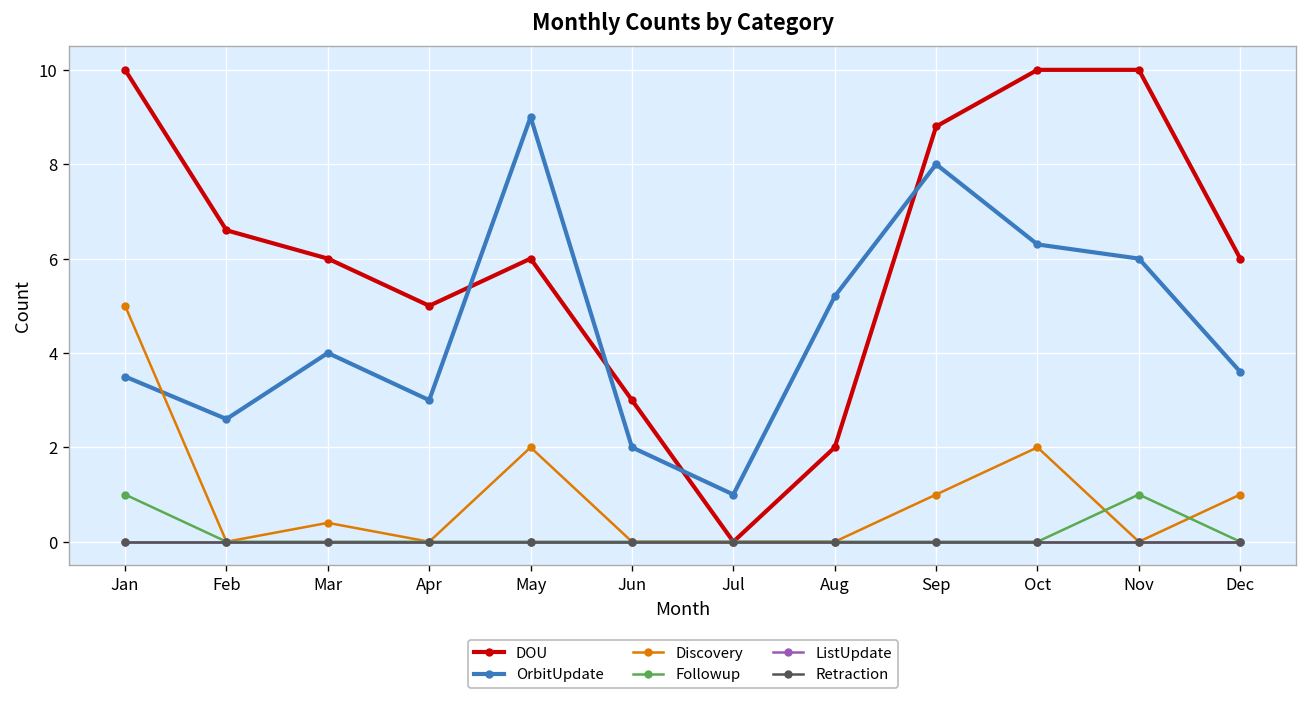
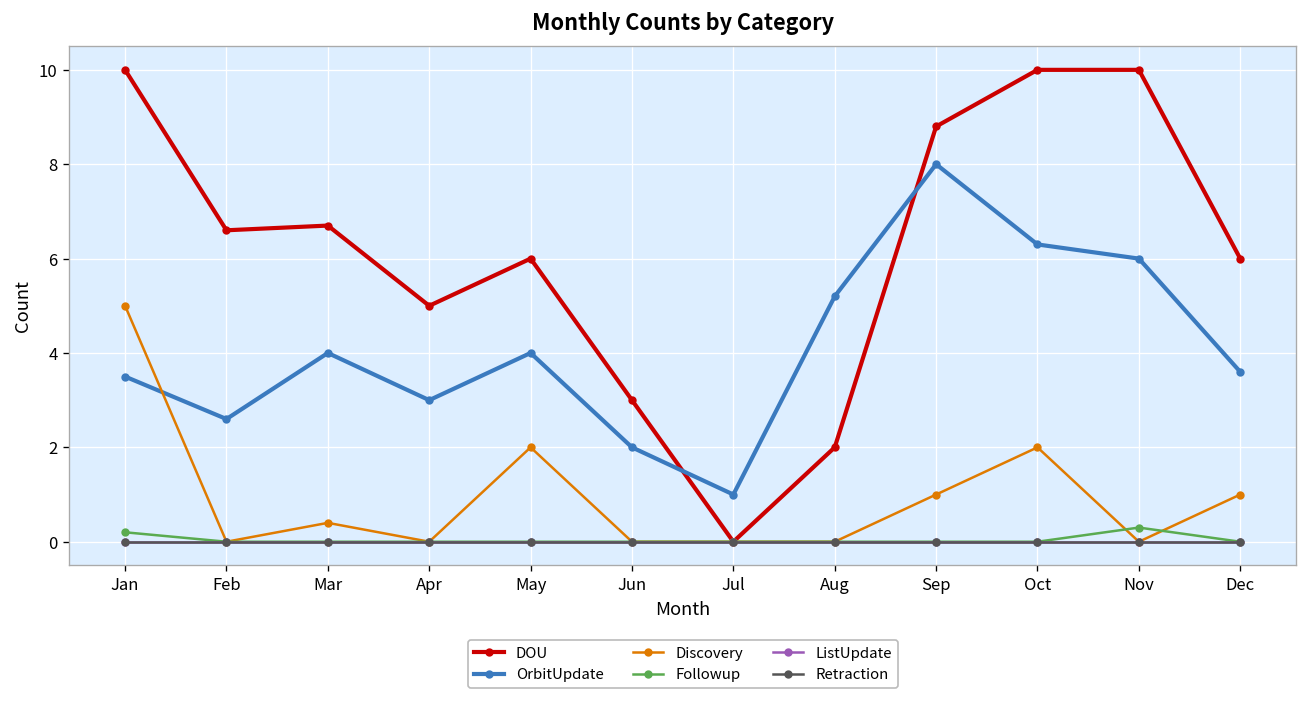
  {
    "DOU": {
      "Jan": 10.0,
      "Feb": 6.6,
-     "Mar": 6.0,
+     "Mar": 6.7,
      "Apr": 5.0,
      "May": 6.0,
      "Jun": 3.0,
      "Aug": 2.0,
      "Sep": 8.8,
      "Oct": 10.0,
      "Nov": 10.0,
      "Dec": 6.0
    },
    "OrbitUpdate": {
      "Jan": 3.5,
      "Feb": 2.6,
      "Mar": 4,
      "Apr": 3,
-     "May": 9,
+     "May": 4,
      "Jun": 2,
      "Jul": 1,
      "Aug": 5.2,
      "Sep": 8,
      "Oct": 6.3,
      "Nov": 6,
      "Dec": 3.6
    },
    "Discovery": {
      "Jan": 5.0,
      "Mar": 0.4,
      "May": 2.0,
      "Sep": 1.0,
      "Oct": 2.0,
      "Dec": 1.0
    },
    "Followup": {
-     "Jan": 1.0,
-     "Nov": 1.0
+     "Jan": 0.2,
+     "Nov": 0.3
    },
    "Retraction": {
      "Jan": 0.0
    }
  }
